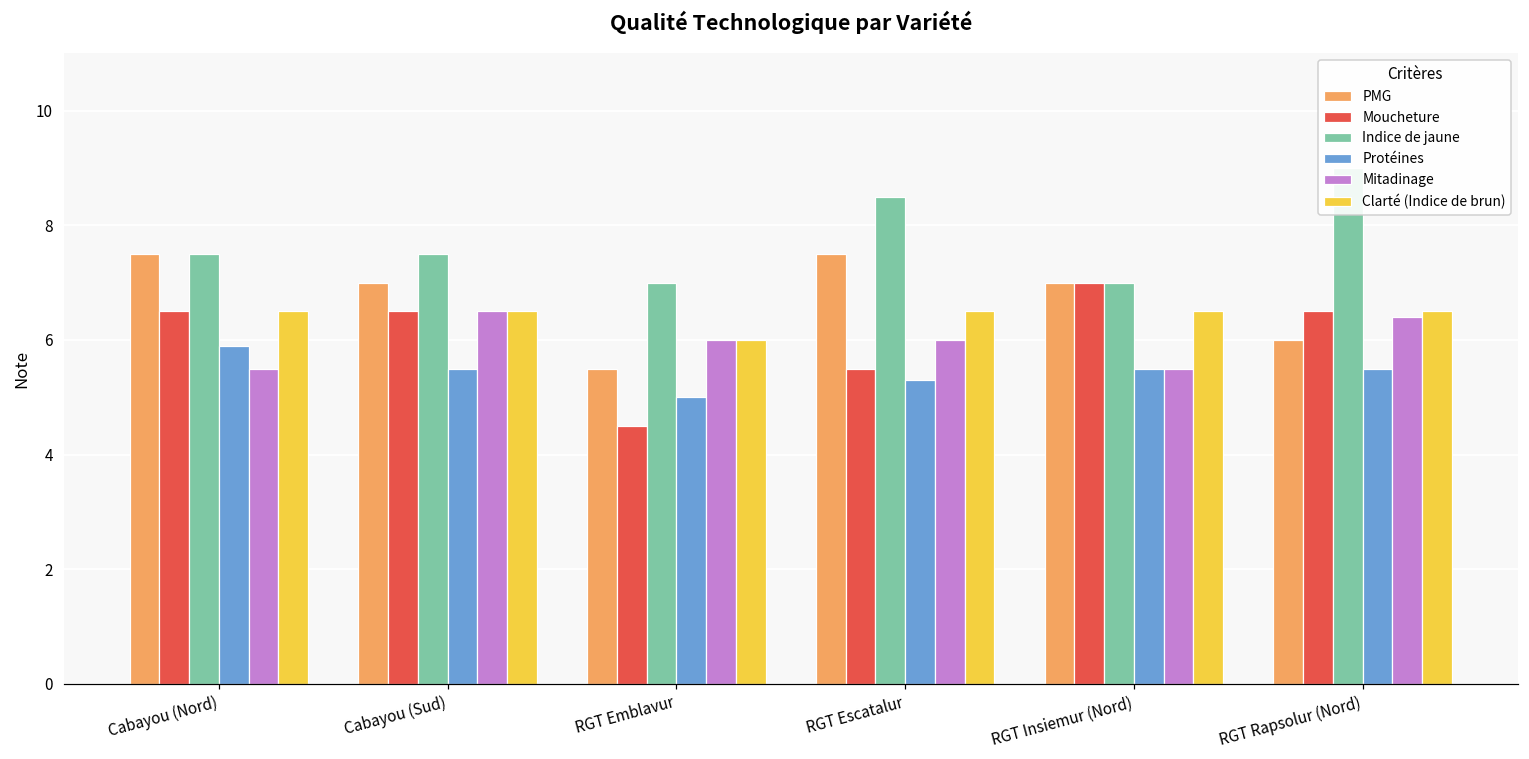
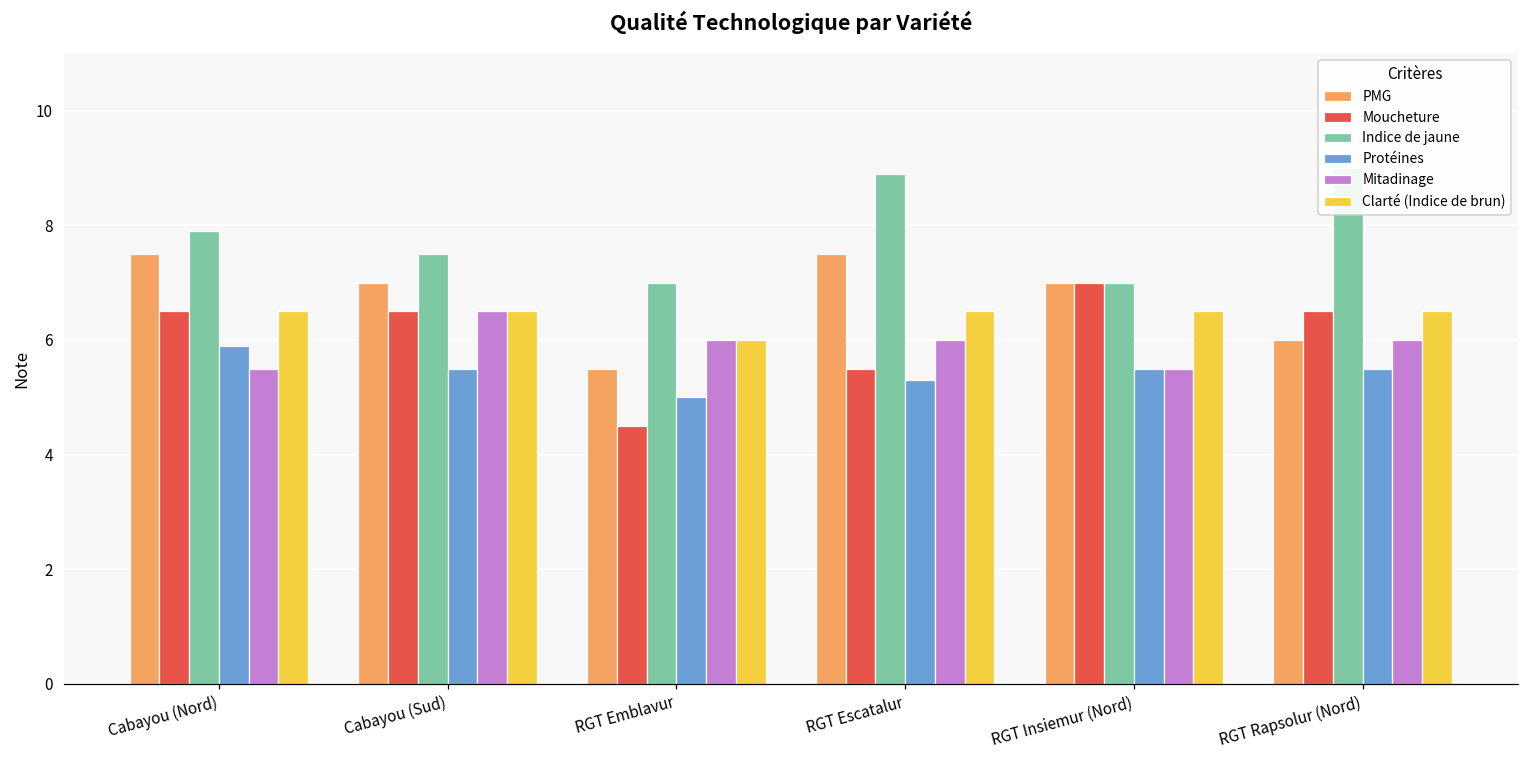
  {
    "Moucheture": {
      "Cabayou (Nord)": 6.5,
      "Cabayou (Sud)": 6.5,
      "RGT Emblavur": 4.5,
      "RGT Escatalur": 5.5,
      "RGT Insiemur (Nord)": 7.0,
      "RGT Rapsolur (Nord)": 6.5
    },
    "Indice de jaune": {
-     "Cabayou (Nord)": 7.5,
+     "Cabayou (Nord)": 7.9,
      "Cabayou (Sud)": 7.5,
      "RGT Emblavur": 7.0,
-     "RGT Escatalur": 8.5,
+     "RGT Escatalur": 8.9,
      "RGT Insiemur (Nord)": 7.0
    },
    "Protéines": {
      "Cabayou (Nord)": 5.9,
      "Cabayou (Sud)": 5.5,
      "RGT Emblavur": 5.0,
      "RGT Escatalur": 5.3,
      "RGT Insiemur (Nord)": 5.5,
      "RGT Rapsolur (Nord)": 5.5
    },
    "Mitadinage": {
      "Cabayou (Nord)": 5.5,
      "Cabayou (Sud)": 6.5,
      "RGT Emblavur": 6.0,
      "RGT Escatalur": 6.0,
      "RGT Insiemur (Nord)": 5.5,
-     "RGT Rapsolur (Nord)": 6.4
+     "RGT Rapsolur (Nord)": 6.0
    }
  }
